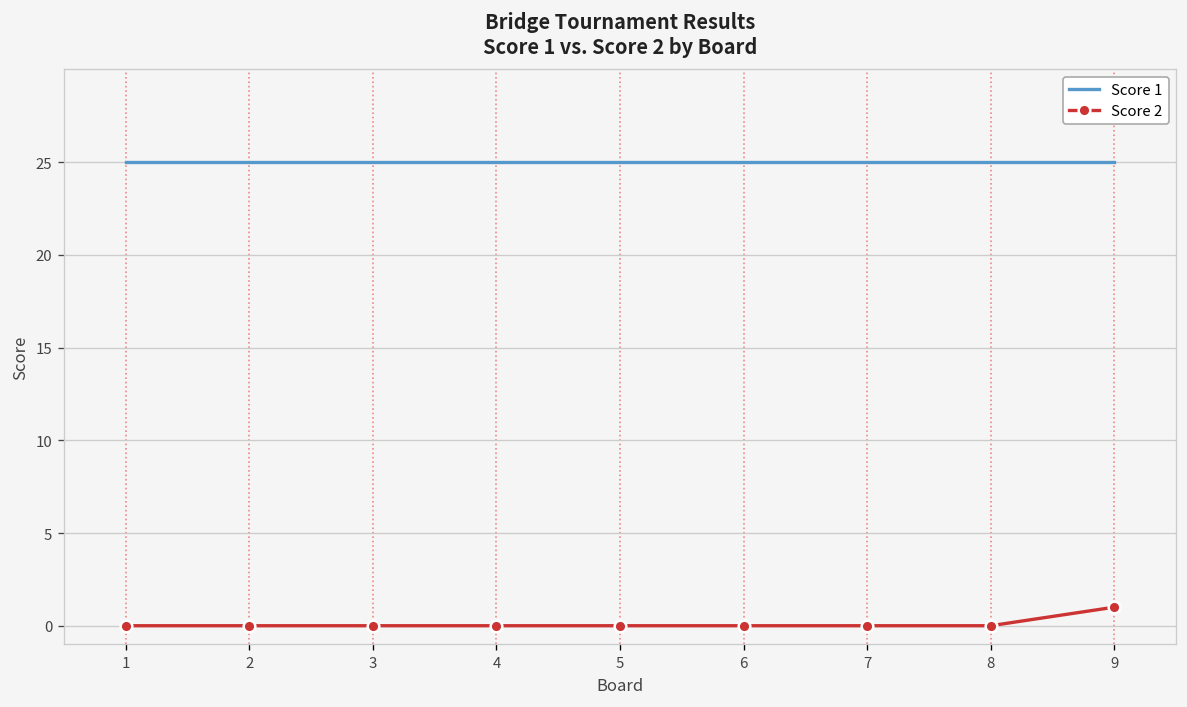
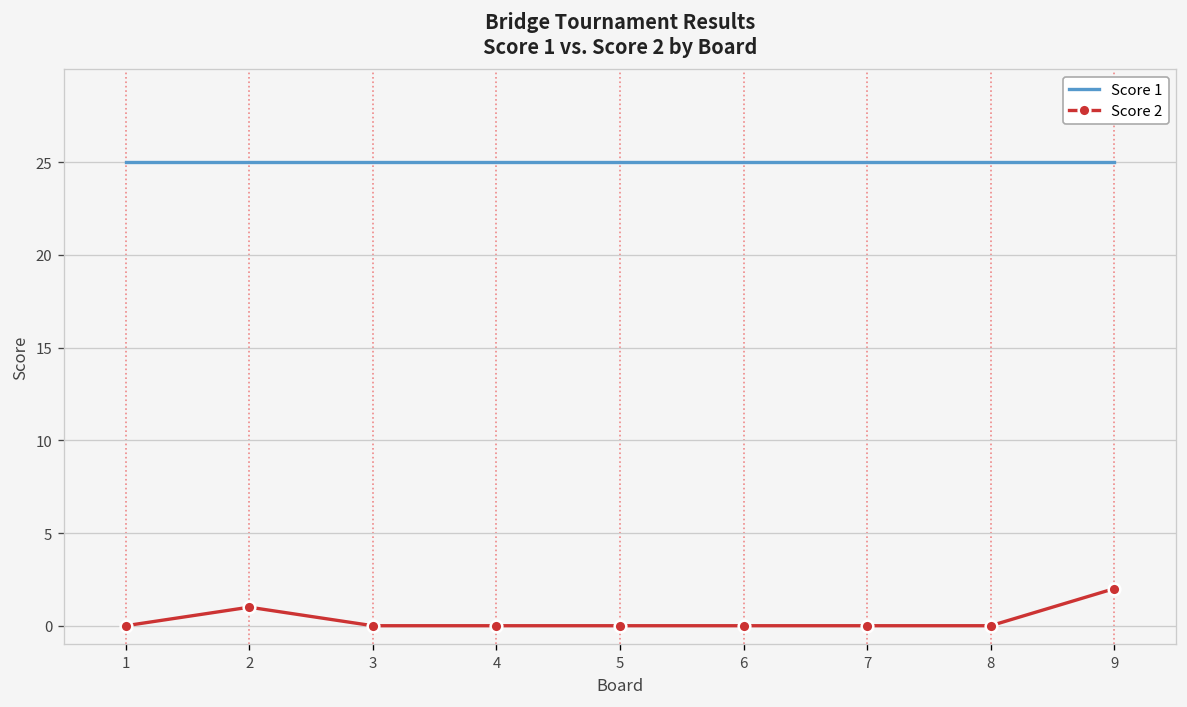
  {
    "Score 1": {
      "1": 25,
      "2": 25,
      "3": 25,
      "4": 25,
      "5": 25,
      "6": 25,
      "7": 25,
      "8": 25,
      "9": 25
    },
    "Score 2": {
      "1": 0,
-     "2": 0,
+     "2": 1,
      "3": 0,
      "4": 0,
      "5": 0,
      "6": 0,
      "7": 0,
      "8": 0,
-     "9": 1
+     "9": 2
    }
  }
